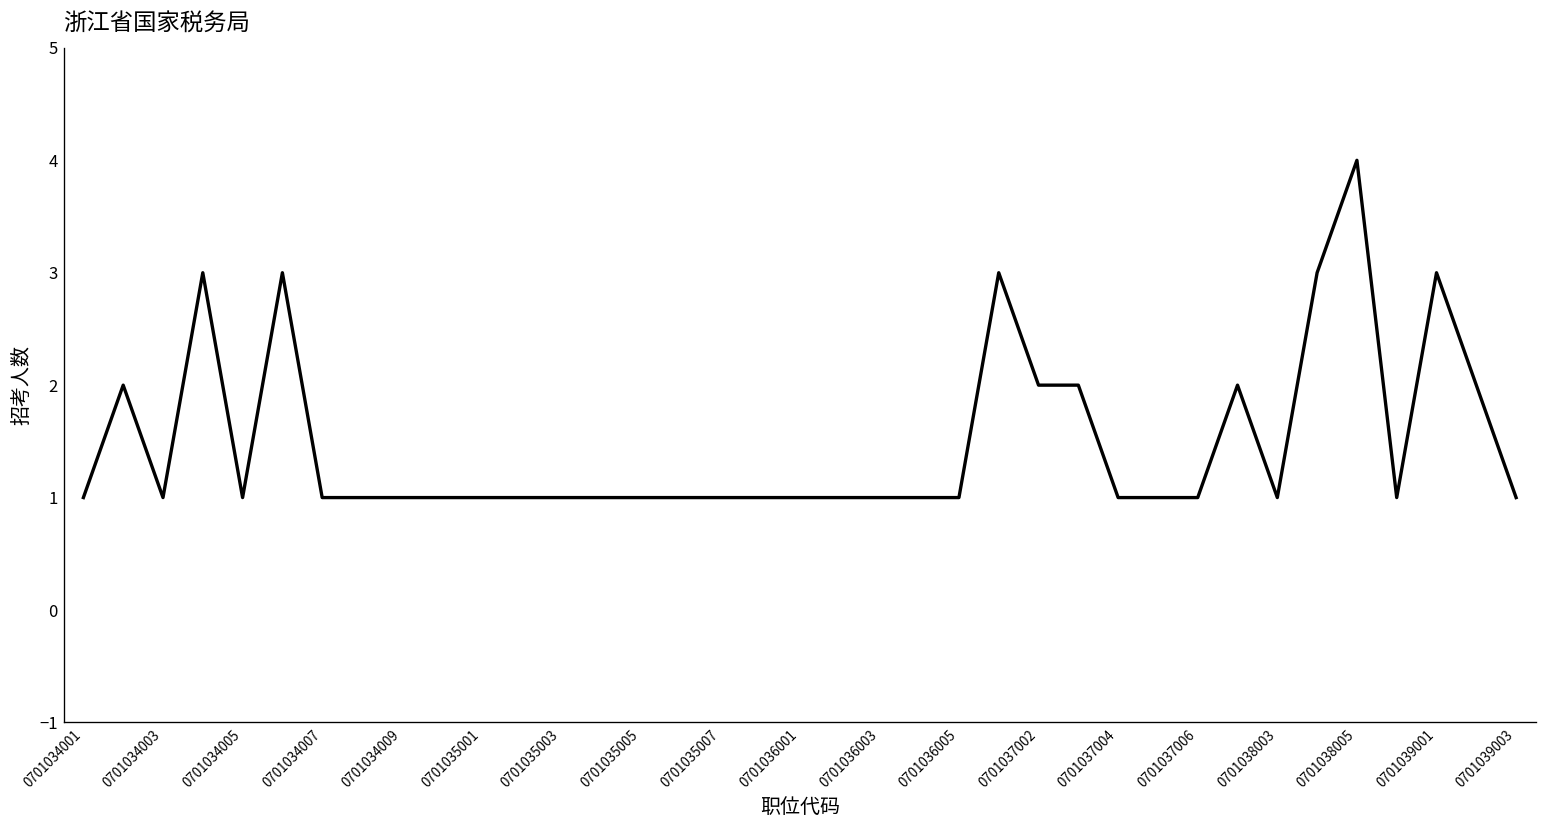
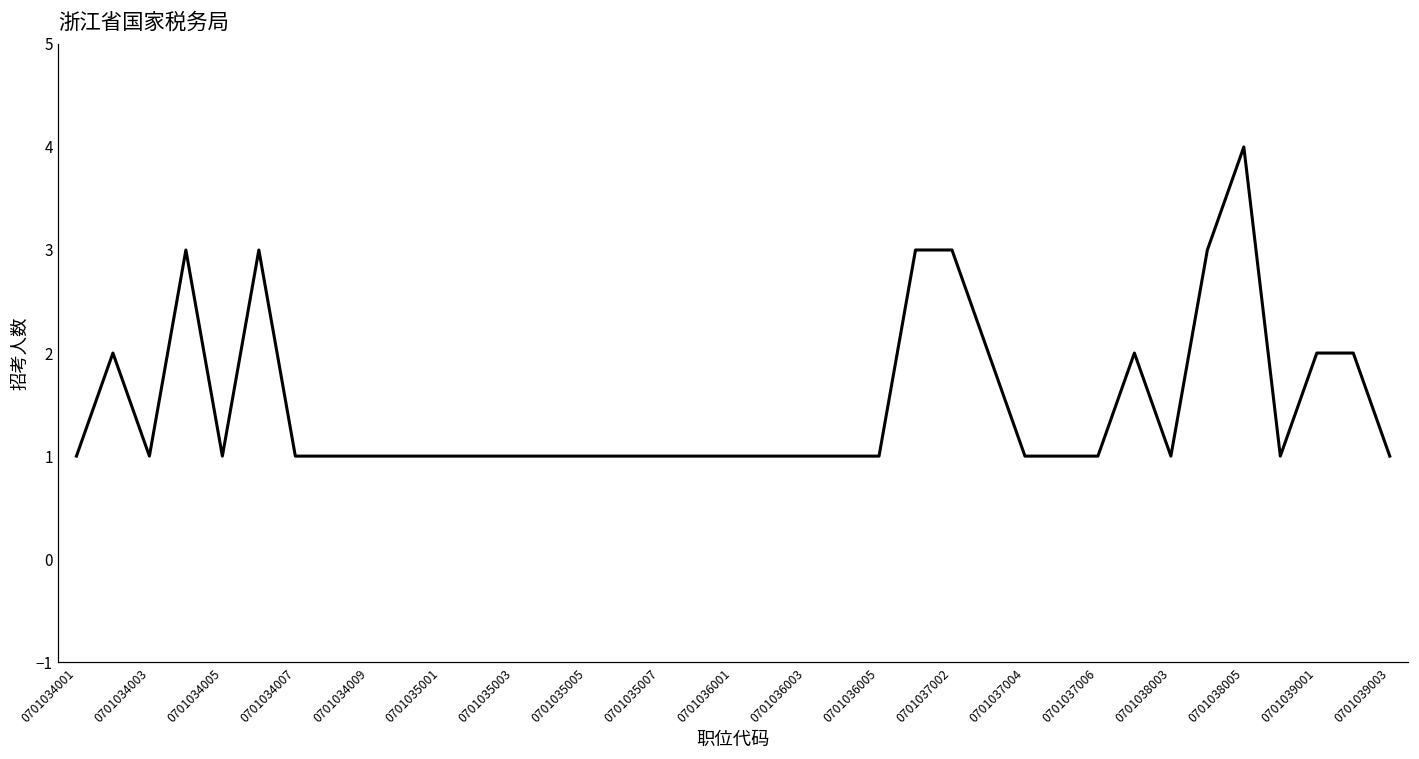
  {
    "0701034001": 1,
    "0701034003": 1,
    "0701034005": 1,
    "0701034007": 1,
    "0701034009": 1,
    "0701035001": 1,
    "0701035003": 1,
    "0701035005": 1,
    "0701035007": 1,
    "0701036001": 1,
    "0701036003": 1,
    "0701036005": 1,
-   "0701037002": 2,
+   "0701037002": 3,
    "0701037004": 1,
    "0701037006": 1,
    "0701038003": 1,
    "0701038005": 4,
-   "0701039001": 3,
+   "0701039001": 2,
    "0701039003": 1
  }
